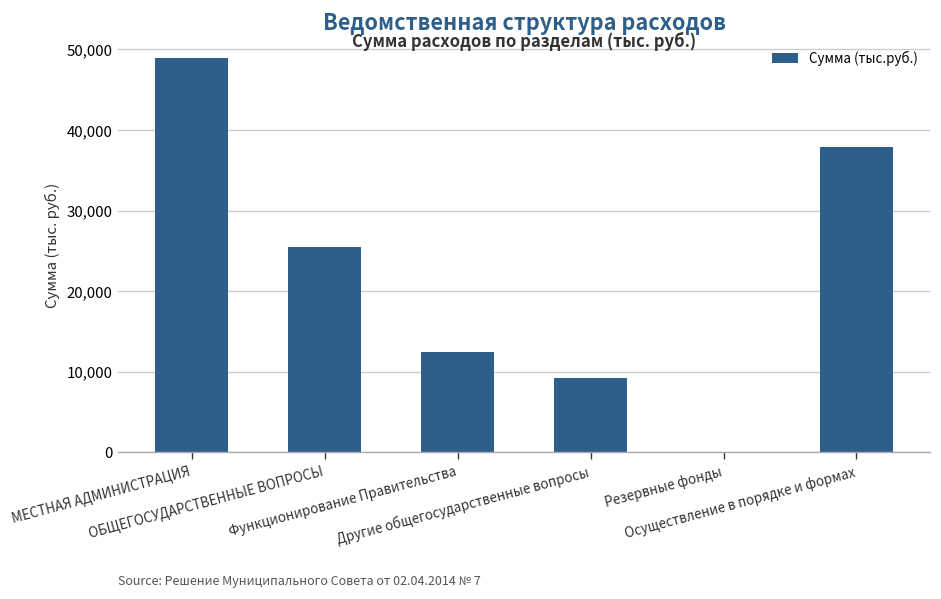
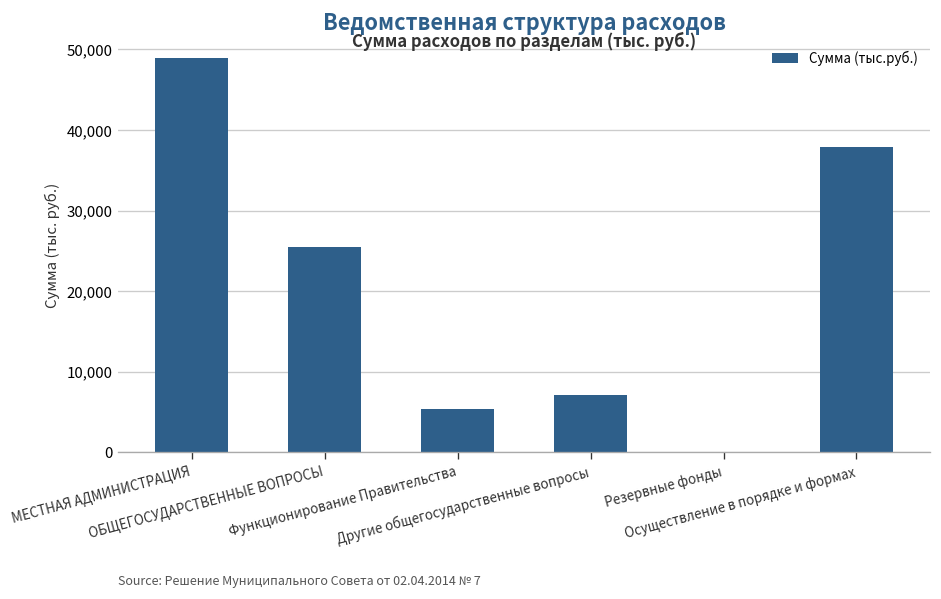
  {
    "МЕСТНАЯ АДМИНИСТРАЦИЯ": "49,000",
    "ОБЩЕГОСУДАРСТВЕННЫЕ ВОПРОСЫ": "25,000",
-   "Функционирование Правительства": "12,000",
-   "Другие общегосударственные вопросы": "9,000",
+   "Функционирование Правительства": "5,000",
+   "Другие общегосударственные вопросы": "7,000",
    "Осуществление в порядке и формах": "38,000"
  }
